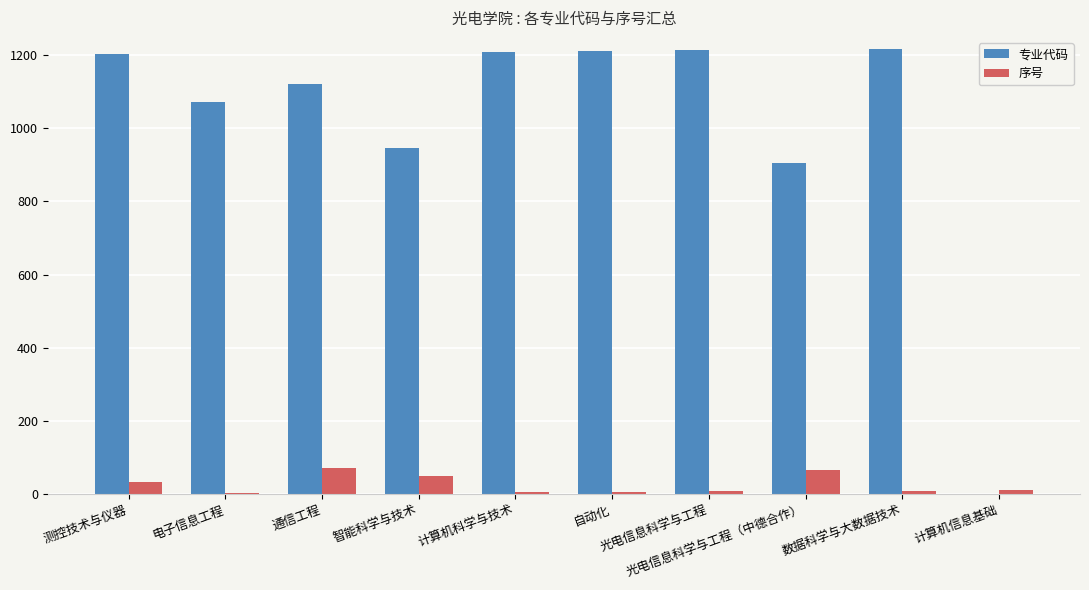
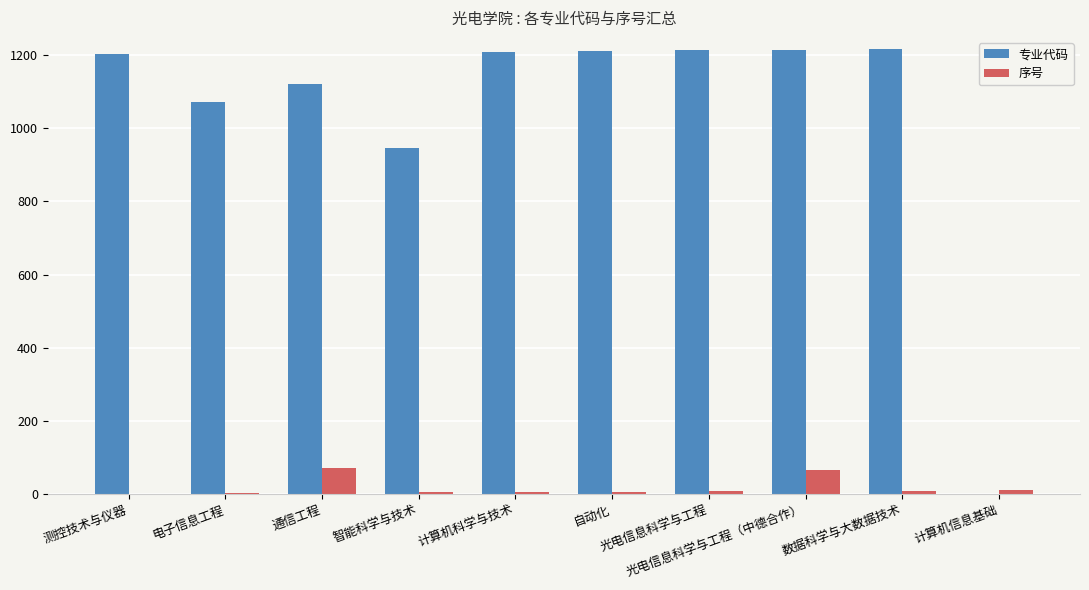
  {
    "专业代码": {
      "测控技术与仪器": 1200,
      "电子信息工程": 1070,
      "通信工程": 1120,
      "智能科学与技术": 950,
      "计算机科学与技术": 1210,
      "自动化": 1210,
      "光电信息科学与工程": 1210,
-     "光电信息科学与工程（中德合作）": 910,
+     "光电信息科学与工程（中德合作）": 1210,
      "数据科学与大数据技术": 1220,
      "计算机信息基础": 0
    },
    "序号": {
-     "测控技术与仪器": 30,
+     "测控技术与仪器": 0,
      "通信工程": 70,
-     "智能科学与技术": 50,
+     "智能科学与技术": 0,
      "光电信息科学与工程": 10,
      "光电信息科学与工程（中德合作）": 70,
      "数据科学与大数据技术": 10,
      "计算机信息基础": 10
    }
  }
